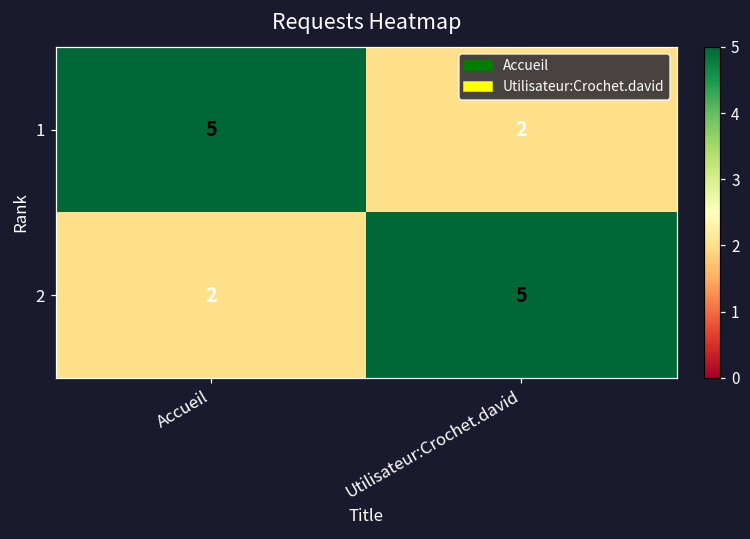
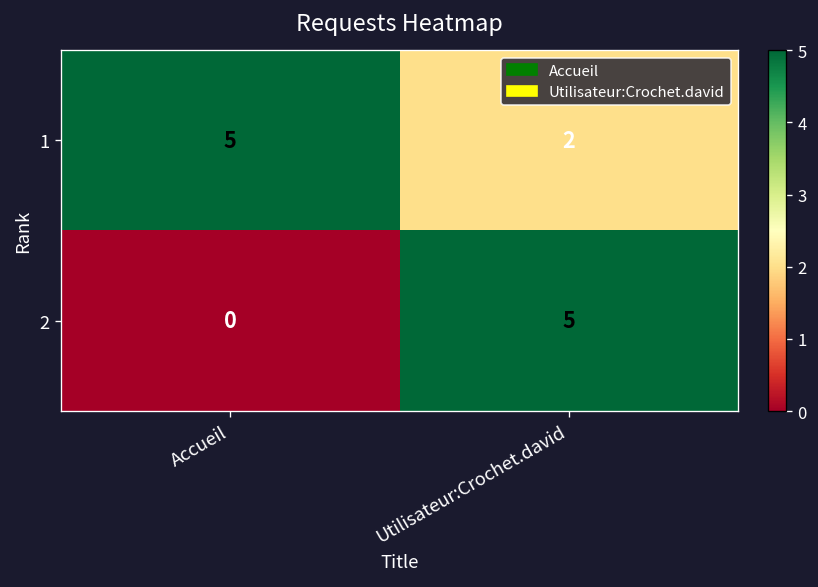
  {
    "1": {
      "Accueil": 5,
      "Utilisateur:Crochet.david": 2
    },
    "2": {
-     "Accueil": 2,
+     "Accueil": 0,
      "Utilisateur:Crochet.david": 5
    }
  }
